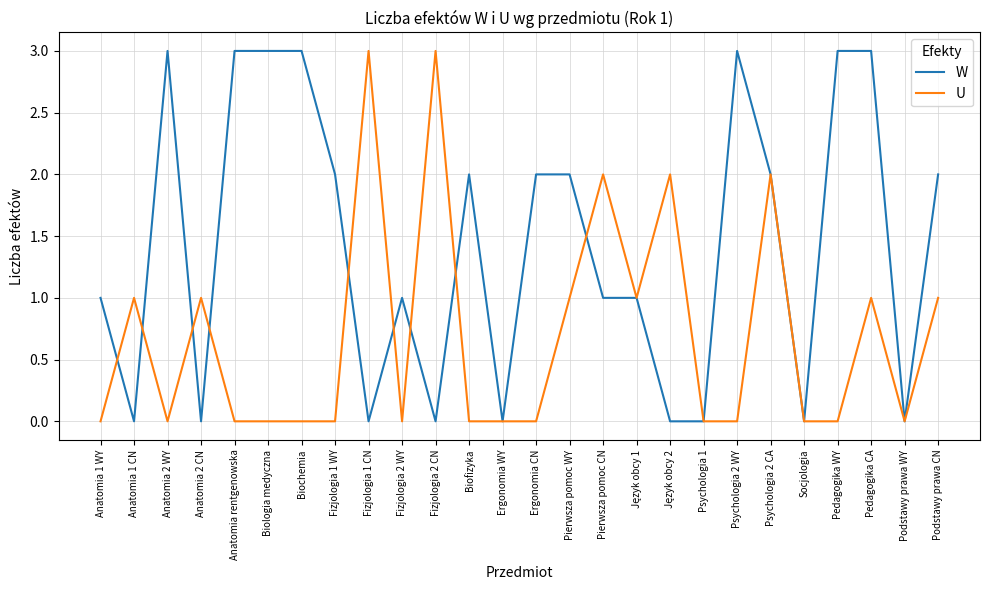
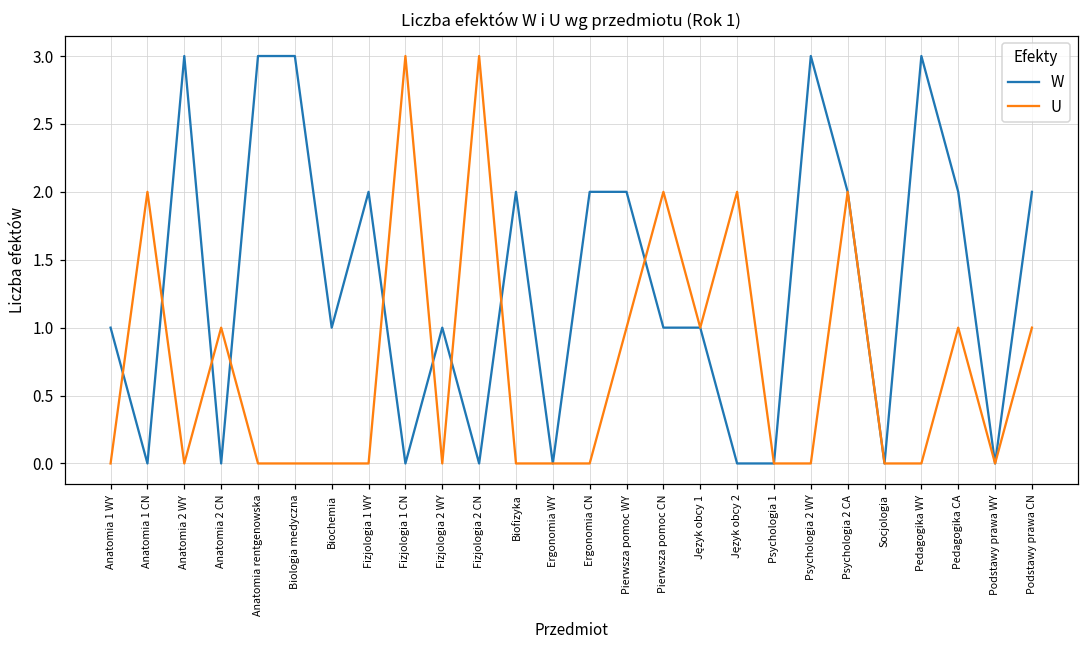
  {
    "W": {
      "Anatomia 1 WY": 1,
      "Anatomia 1 CN": 0,
      "Anatomia 2 WY": 3,
      "Anatomia 2 CN": 0,
      "Anatomia rentgenowska": 3,
      "Biologia medyczna": 3,
-     "Biochemia": 3,
+     "Biochemia": 1,
      "Fizjologia 1 WY": 2,
      "Fizjologia 1 CN": 0,
      "Fizjologia 2 WY": 1,
      "Fizjologia 2 CN": 0,
      "Biofizyka": 2,
      "Ergonomia CN": 2,
      "Pierwsza pomoc WY": 2,
      "Pierwsza pomoc CN": 1,
      "Język obcy 2": 0,
      "Psychologia 2 WY": 3,
      "Pedagogika WY": 3,
-     "Pedagogika CA": 3,
+     "Pedagogika CA": 2,
      "Podstawy prawa CN": 2
    },
    "U": {
      "Anatomia 1 WY": 0,
-     "Anatomia 1 CN": 1,
+     "Anatomia 1 CN": 2,
      "Anatomia 2 WY": 0,
      "Anatomia 2 CN": 1,
      "Anatomia rentgenowska": 0,
      "Biologia medyczna": 0,
      "Biochemia": 0,
      "Fizjologia 1 WY": 0,
      "Fizjologia 1 CN": 3,
      "Fizjologia 2 WY": 0,
      "Fizjologia 2 CN": 3,
      "Biofizyka": 0,
      "Ergonomia CN": 0,
      "Pierwsza pomoc WY": 1,
      "Pierwsza pomoc CN": 2,
      "Język obcy 2": 2,
      "Psychologia 2 WY": 0,
      "Pedagogika WY": 0,
      "Pedagogika CA": 1,
      "Podstawy prawa CN": 1
    }
  }
